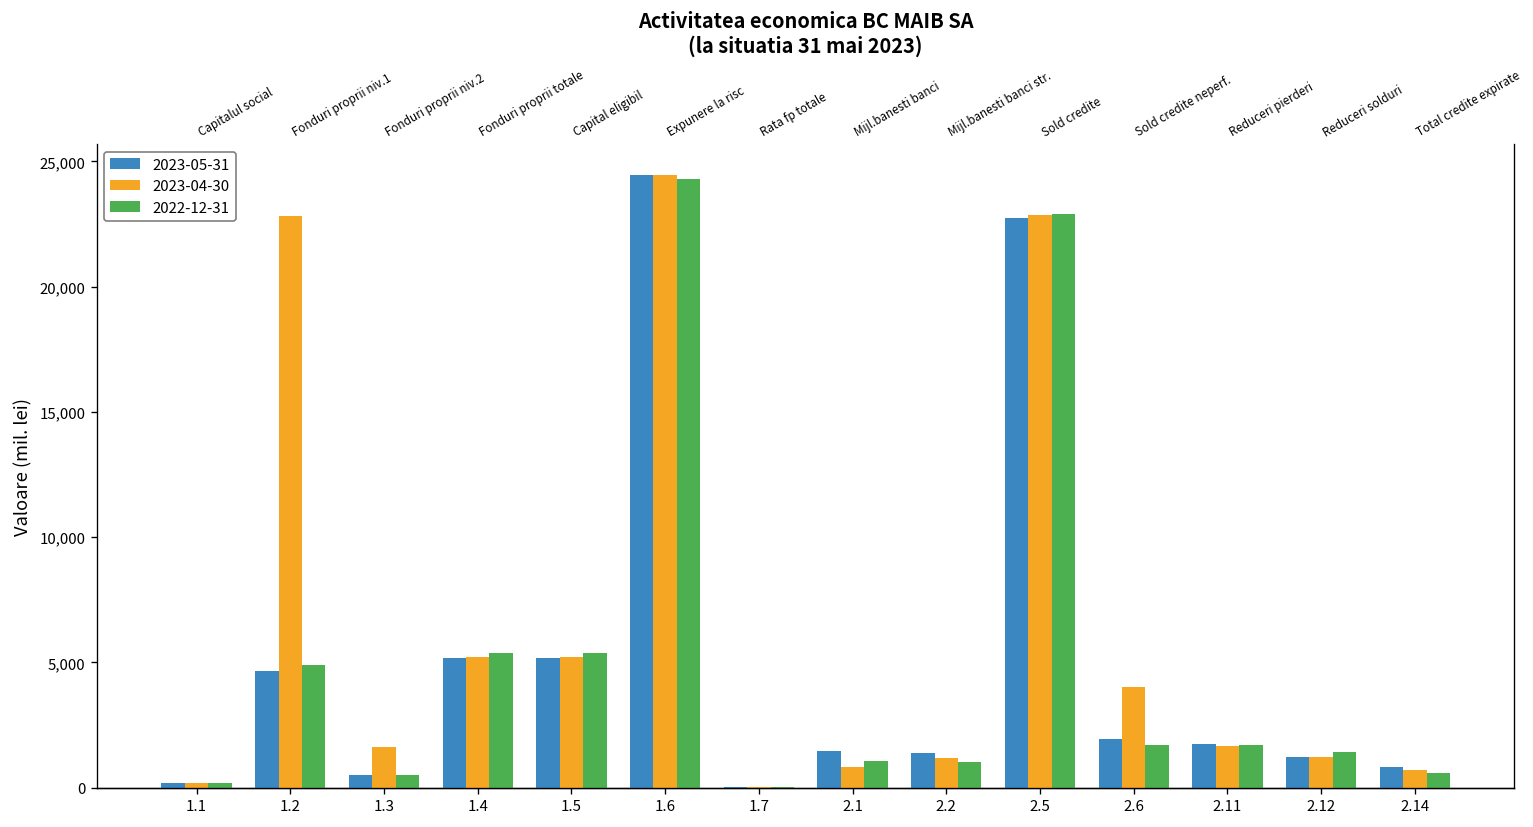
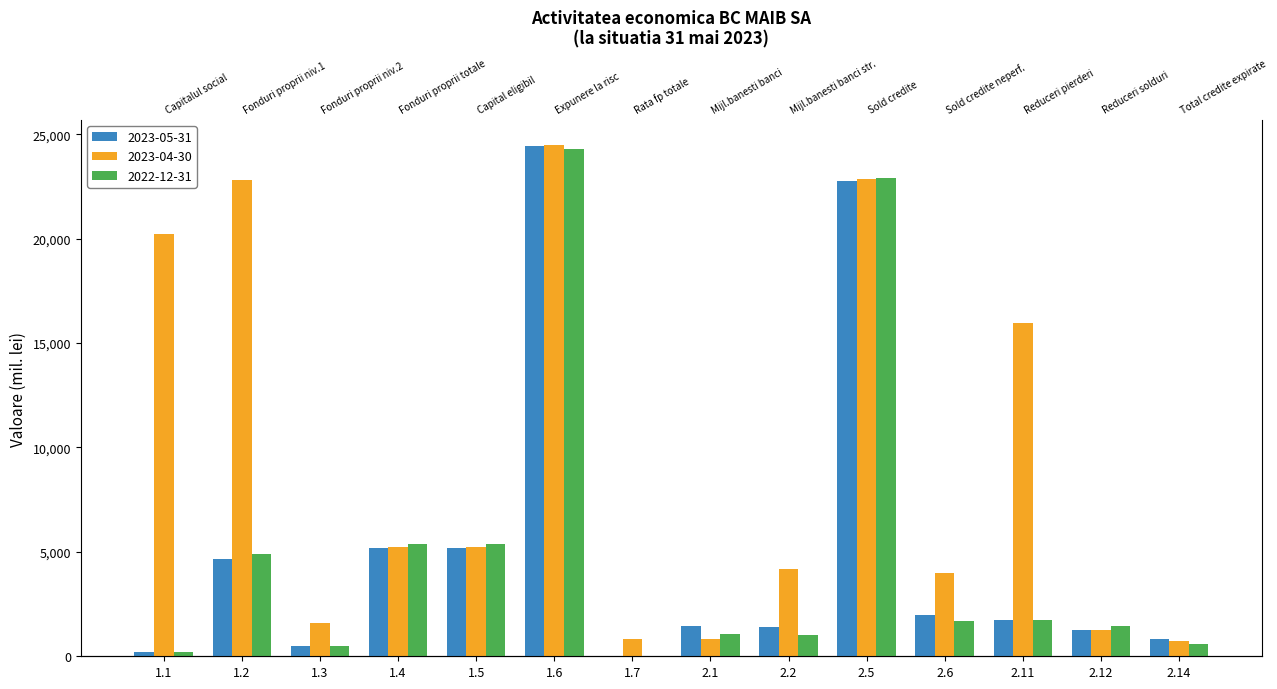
  {
    "2023-04-30": {
-     "1.1": "200",
+     "1.1": "20,200",
      "1.2": "22,800",
      "1.3": "1,600",
      "1.4": "5,200",
      "1.5": "5,200",
      "1.6": "24,500",
-     "1.7": "0",
+     "1.7": "800",
      "2.1": "800",
-     "2.2": "1,200",
+     "2.2": "4,200",
      "2.5": "22,900",
      "2.6": "4,000",
-     "2.11": "1,700",
+     "2.11": "16,000",
      "2.12": "1,200",
      "2.14": "700"
    }
  }
